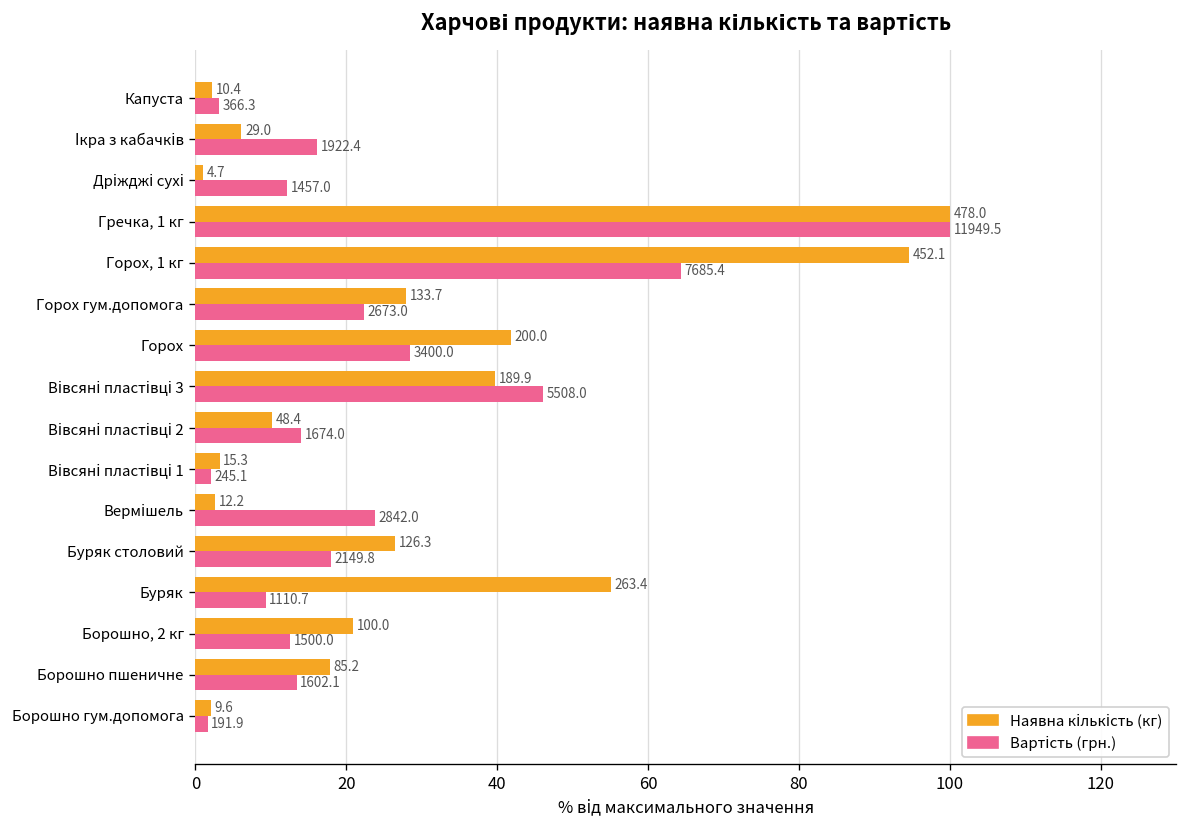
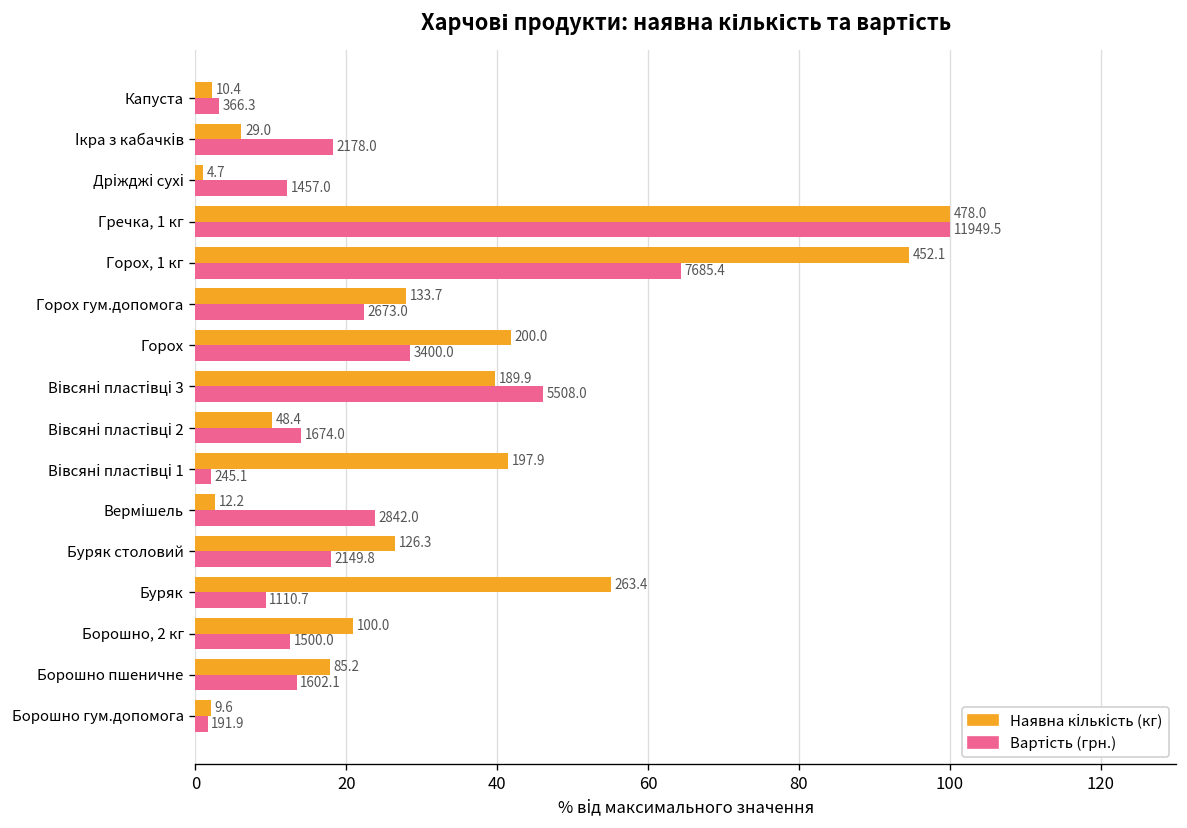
  {
    "Наявна кількість (кг)": {
-     "Вівсяні пластівці 1": 15.3
+     "Вівсяні пластівці 1": 197.9
    },
    "Вартість (грн.)": {
-     "Ікра з кабачків": 1922.4
+     "Ікра з кабачків": 2178.0
    }
  }
